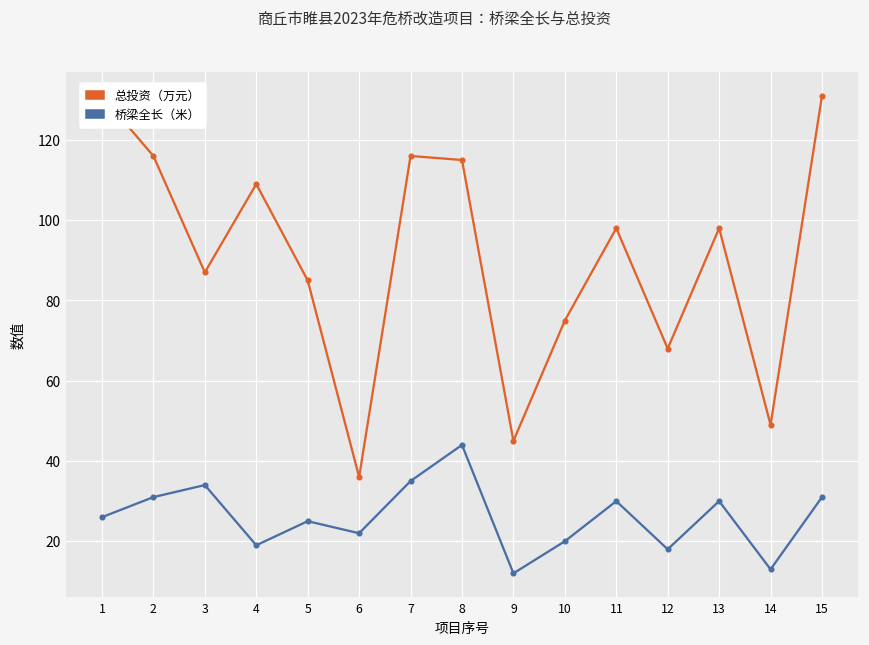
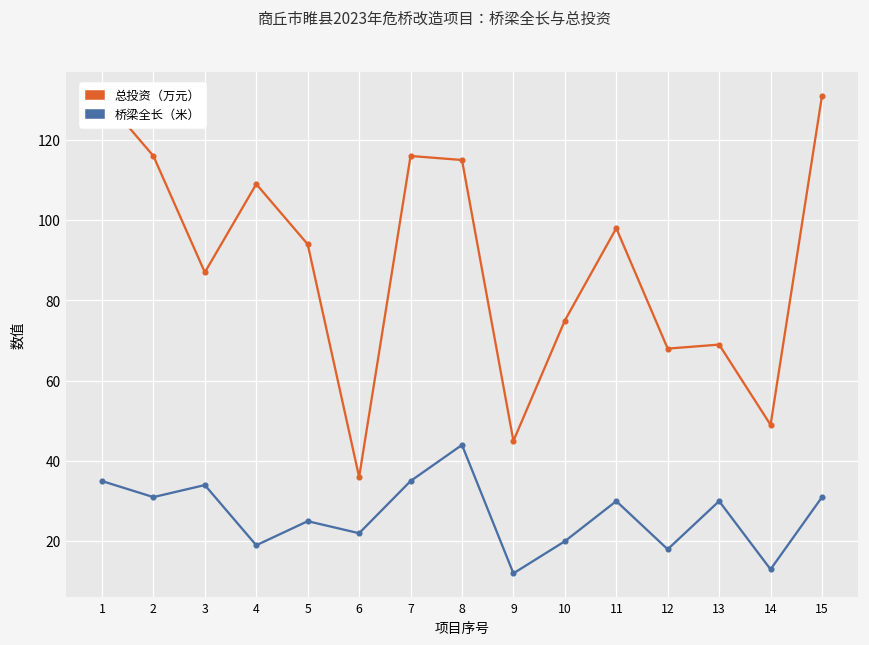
  {
    "桥梁全长（米）": {
-     "1": 26,
+     "1": 35,
      "2": 31,
      "3": 34,
      "4": 19,
      "5": 25,
      "6": 22,
      "7": 35,
      "8": 44,
      "9": 12,
      "10": 20,
      "11": 30,
      "12": 18,
      "13": 30,
      "14": 13,
      "15": 31
    },
    "总投资（万元）": {
      "2": 116,
      "3": 87,
      "4": 109,
-     "5": 85,
+     "5": 94,
      "6": 36,
      "7": 116,
      "8": 115,
      "9": 45,
      "10": 75,
      "11": 98,
      "12": 68,
-     "13": 98,
+     "13": 69,
      "14": 49,
      "15": 131
    }
  }
